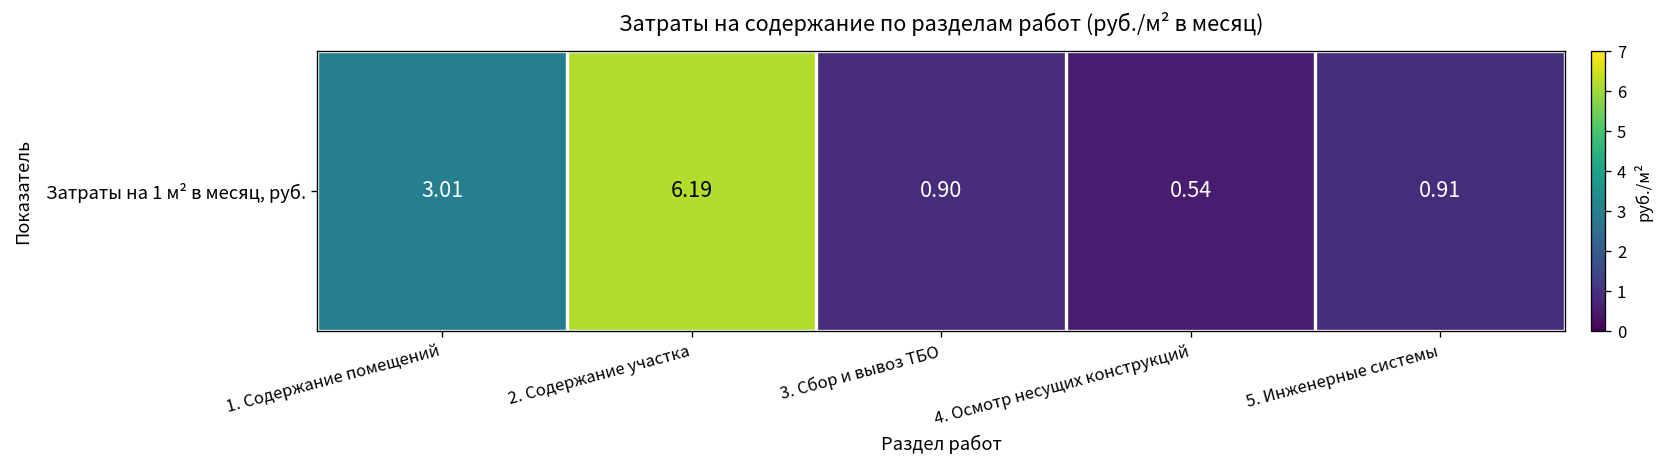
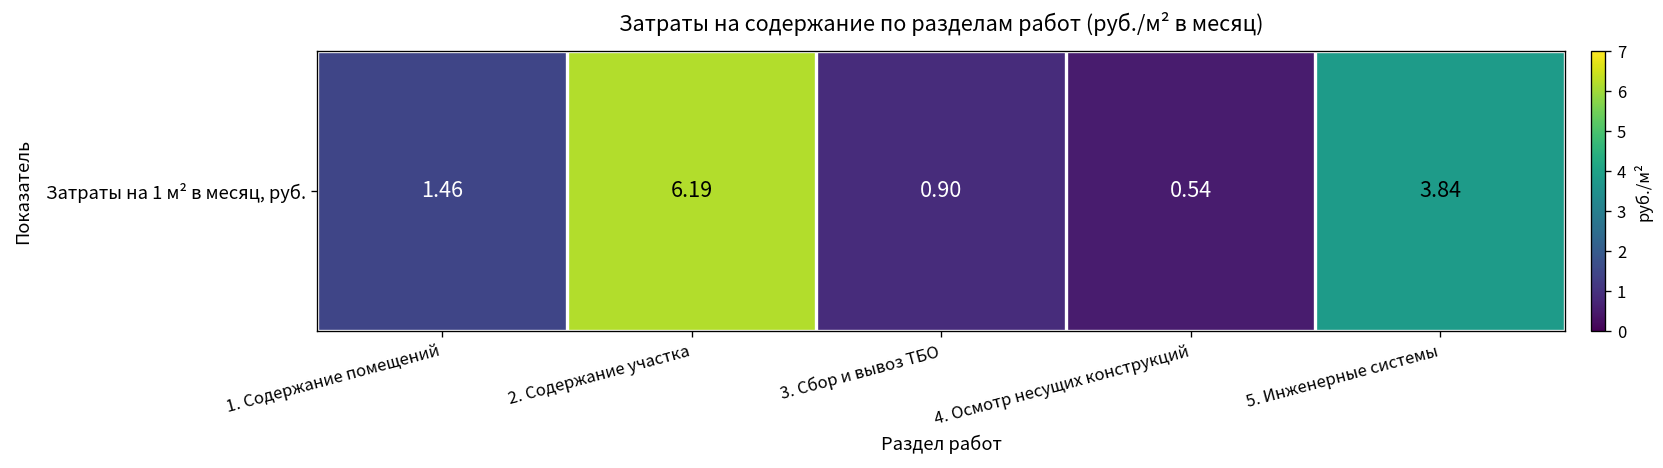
  {
    "Затраты на 1 м² в месяц, руб.": {
-     "1. Содержание помещений": 3.01,
+     "1. Содержание помещений": 1.46,
      "2. Содержание участка": 6.19,
      "3. Сбор и вывоз ТБО": 0.90,
      "4. Осмотр несущих конструкций": 0.54,
-     "5. Инженерные системы": 0.91
+     "5. Инженерные системы": 3.84
    }
  }
